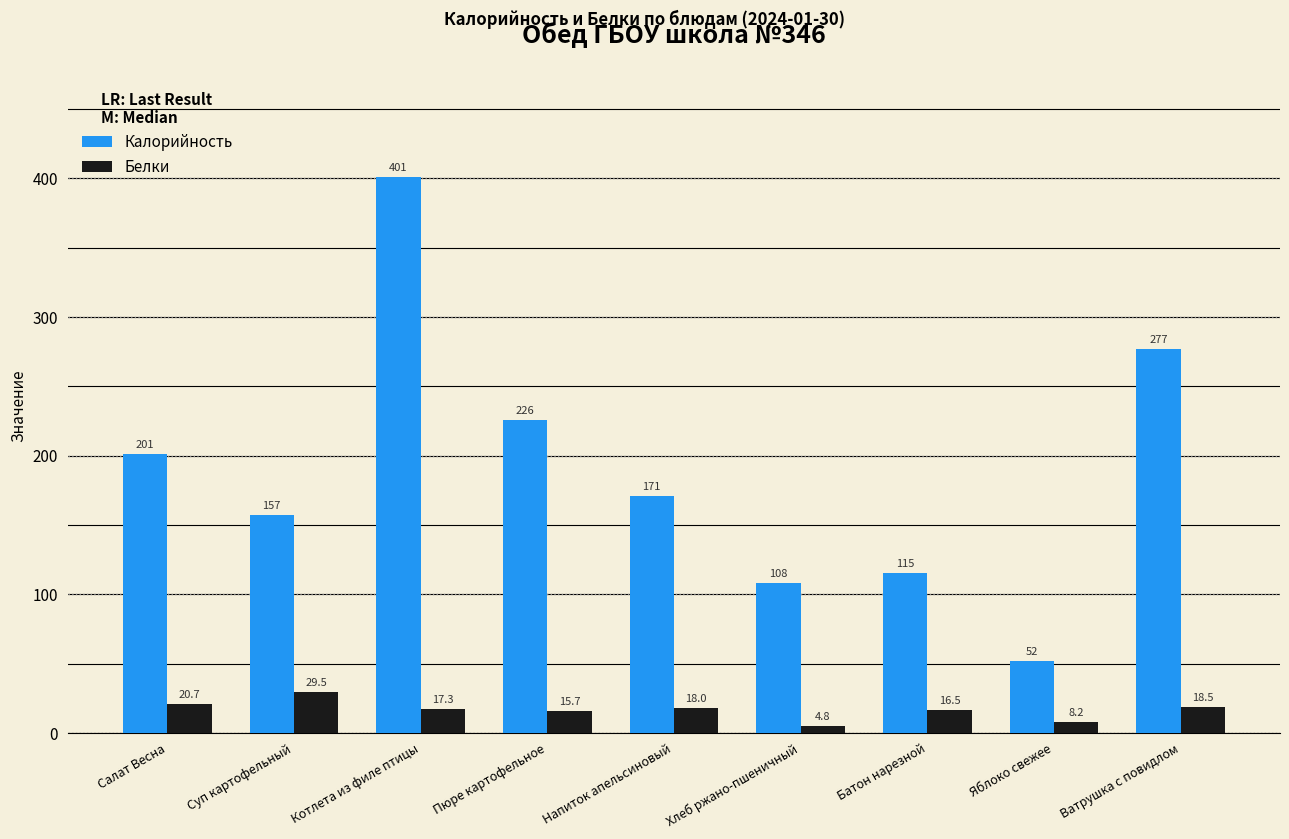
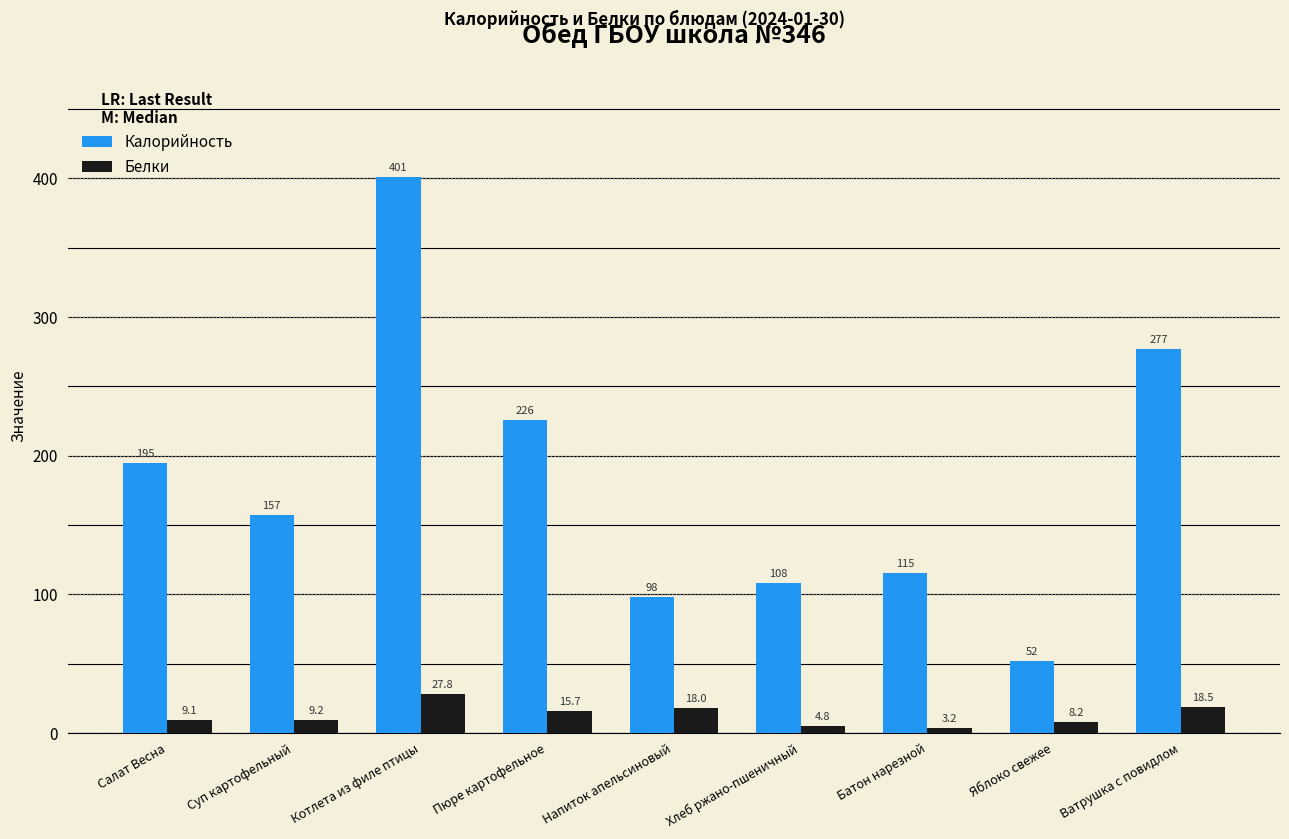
  {
    "Калорийность": {
-     "Салат Весна": 201,
+     "Салат Весна": 195,
      "Суп картофельный": 157,
      "Котлета из филе птицы": 401,
      "Пюре картофельное": 226,
-     "Напиток апельсиновый": 171,
+     "Напиток апельсиновый": 98,
      "Хлеб ржано-пшеничный": 108,
      "Батон нарезной": 115,
      "Яблоко свежее": 52,
      "Ватрушка с повидлом": 277
    },
    "Белки": {
-     "Салат Весна": 20.7,
-     "Суп картофельный": 29.5,
-     "Котлета из филе птицы": 17.3,
+     "Салат Весна": 9.1,
+     "Суп картофельный": 9.2,
+     "Котлета из филе птицы": 27.8,
      "Пюре картофельное": 15.7,
      "Напиток апельсиновый": 18.0,
      "Хлеб ржано-пшеничный": 4.8,
-     "Батон нарезной": 16.5,
+     "Батон нарезной": 3.2,
      "Яблоко свежее": 8.2,
      "Ватрушка с повидлом": 18.5
    }
  }
